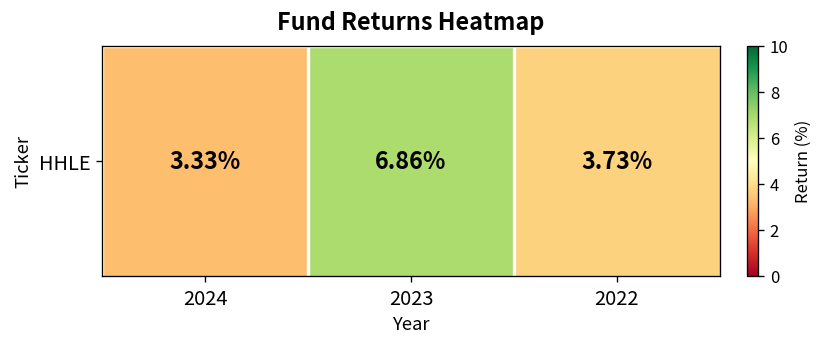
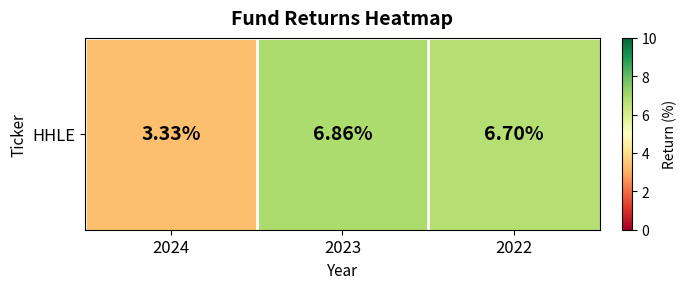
  {
    "HHLE": {
      "2024": "3.33%",
      "2023": "6.86%",
-     "2022": "3.73%"
+     "2022": "6.70%"
    }
  }
